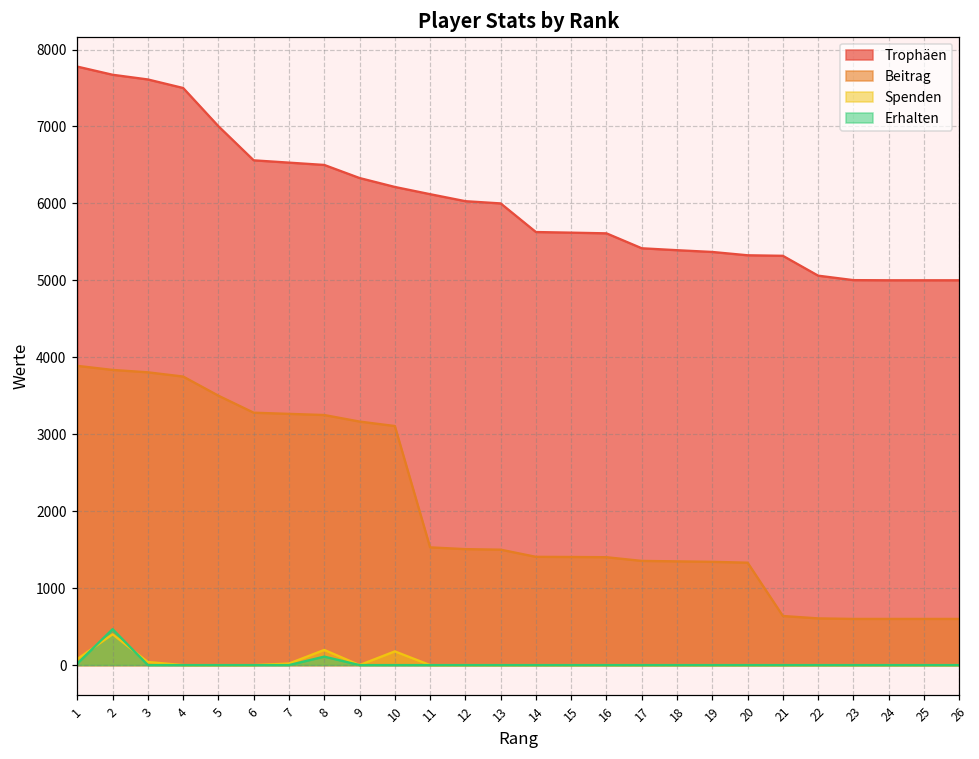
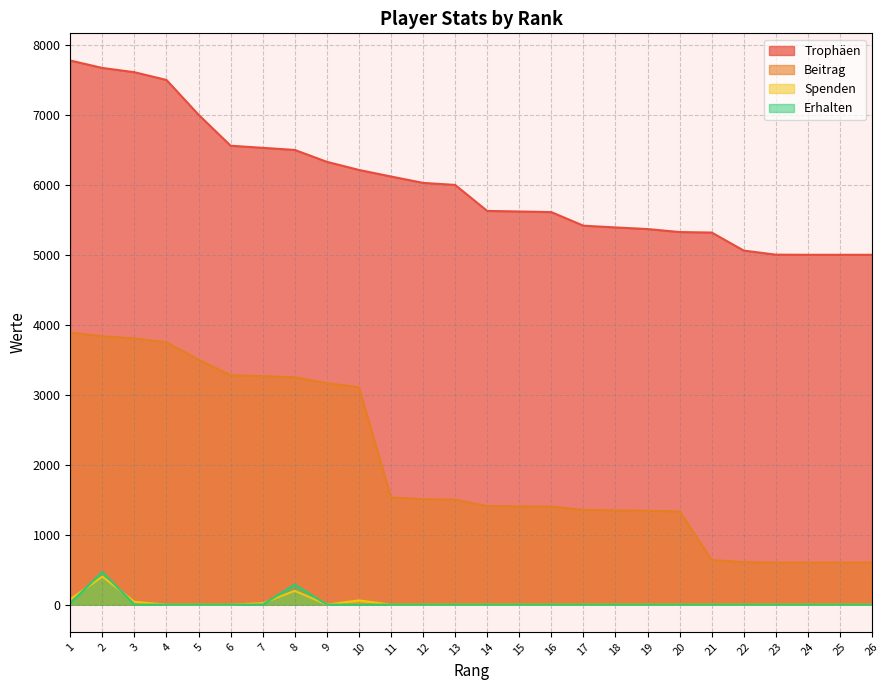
  {
    "Spenden": {
      "1": 100,
      "2": 400,
      "3": 0,
      "8": 200,
-     "10": 200
+     "10": 100
    },
    "Erhalten": {
      "1": 0,
      "2": 500,
      "3": 0,
-     "8": 100,
+     "8": 300,
      "10": 0
    }
  }
